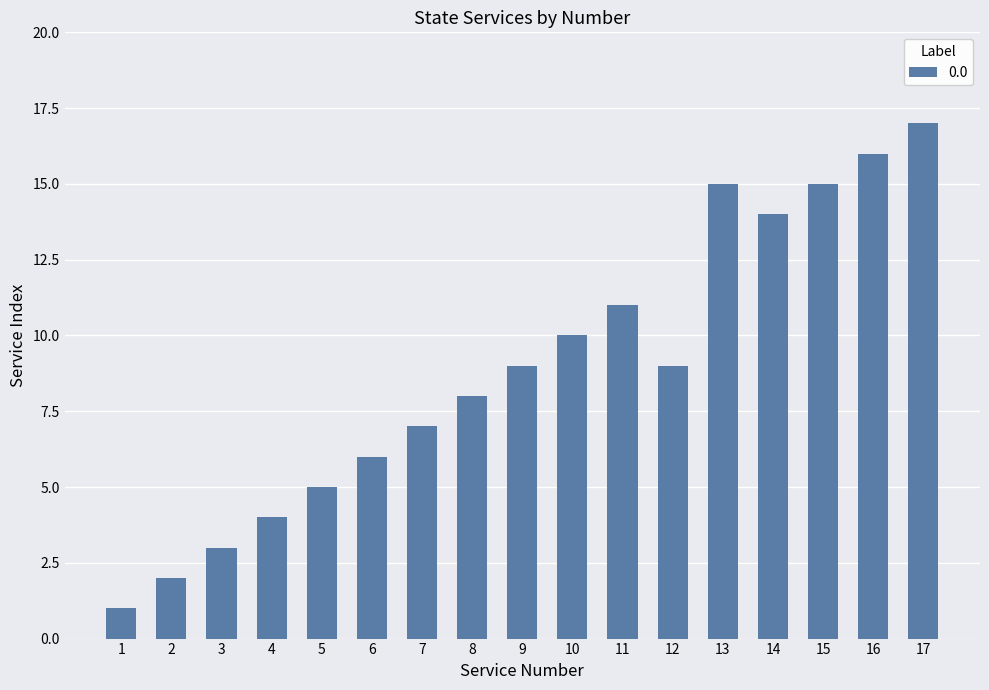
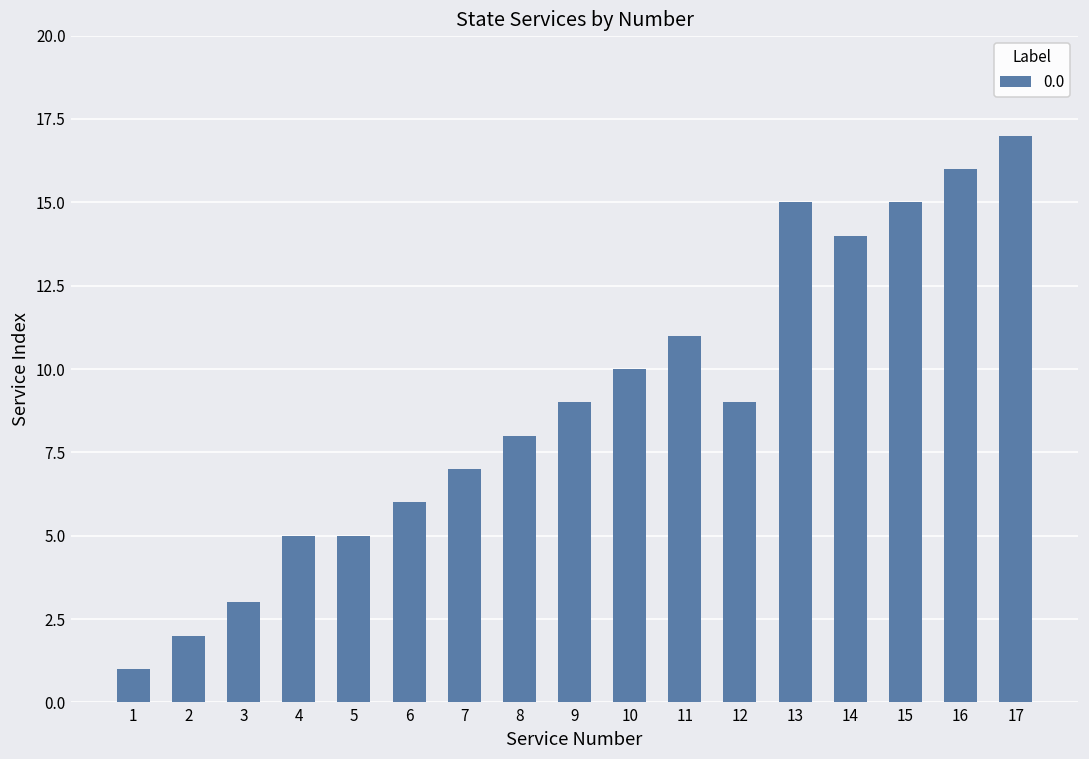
  {
    "1": 1,
    "2": 2,
    "3": 3,
-   "4": 4,
+   "4": 5,
    "5": 5,
    "6": 6,
    "7": 7,
    "8": 8,
    "9": 9,
    "10": 10,
    "11": 11,
    "12": 9,
    "13": 15,
    "14": 14,
    "15": 15,
    "16": 16,
    "17": 17
  }
